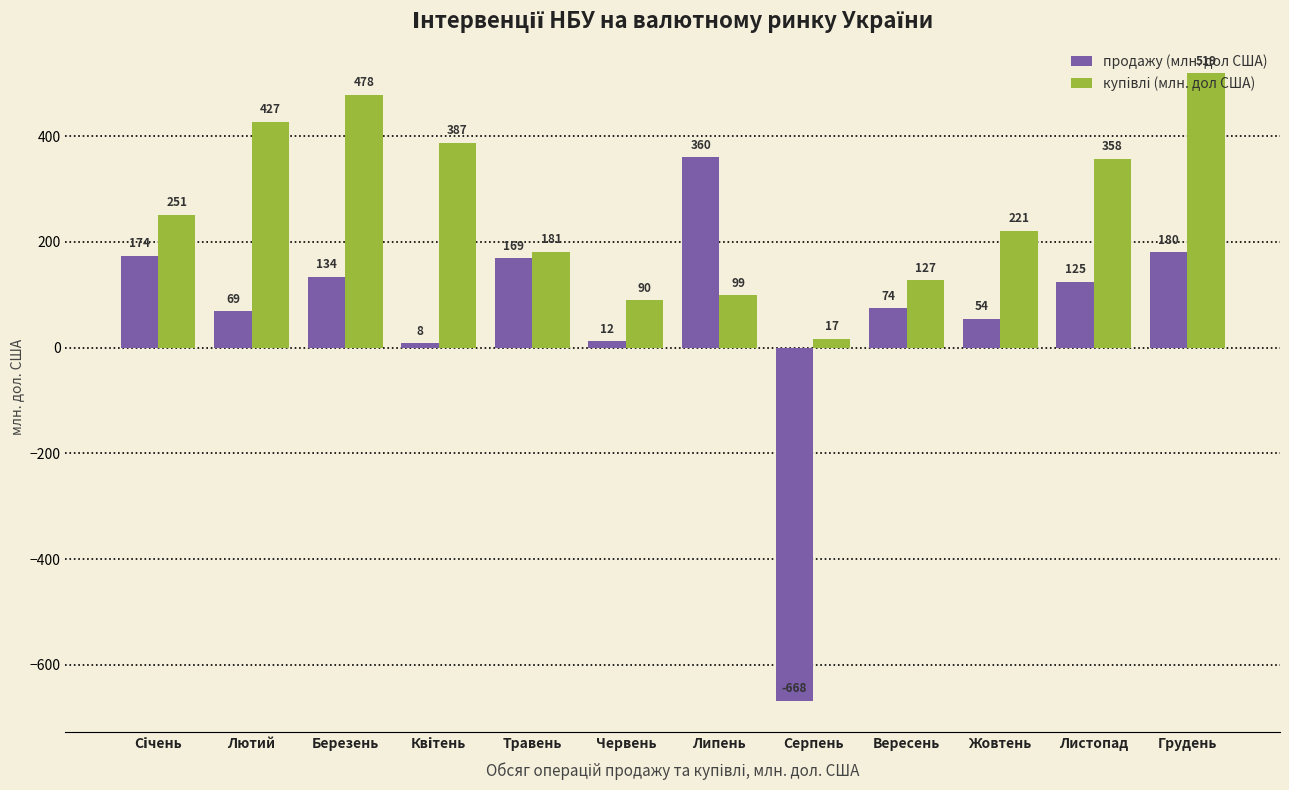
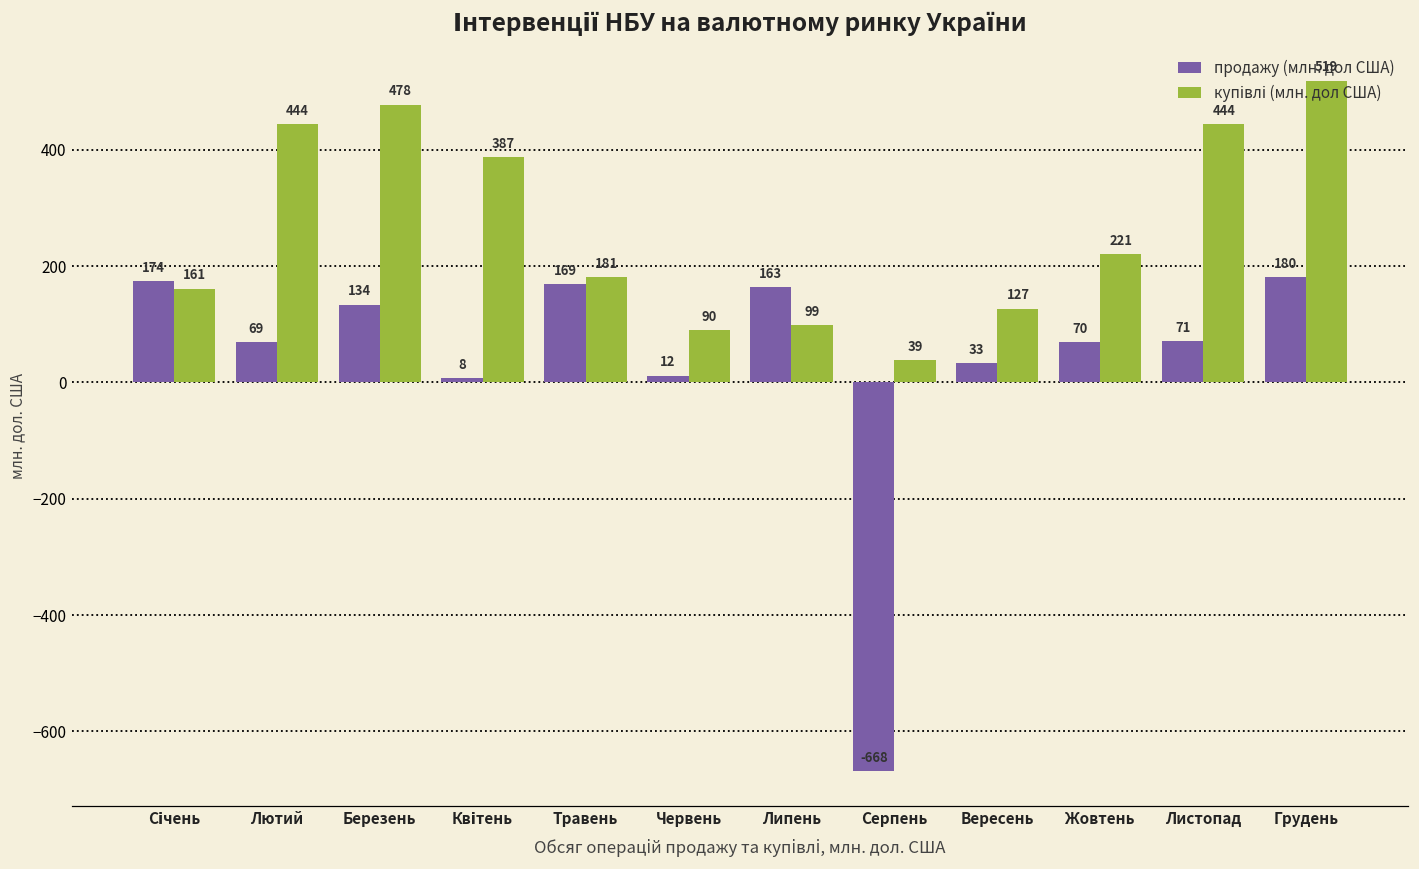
  {
    "продажу (млн. дол США)": {
      "Січень": 174,
      "Лютий": 69,
      "Березень": 134,
      "Квітень": 8,
      "Травень": 169,
      "Червень": 12,
-     "Липень": 360,
+     "Липень": 163,
      "Серпень": -668,
-     "Вересень": 74,
-     "Жовтень": 54,
-     "Листопад": 125,
+     "Вересень": 33,
+     "Жовтень": 70,
+     "Листопад": 71,
      "Грудень": 180
    },
    "купівлі (млн. дол США)": {
-     "Січень": 251,
-     "Лютий": 427,
+     "Січень": 161,
+     "Лютий": 444,
      "Березень": 478,
      "Квітень": 387,
      "Травень": 181,
      "Червень": 90,
      "Липень": 99,
-     "Серпень": 17,
+     "Серпень": 39,
      "Вересень": 127,
      "Жовтень": 221,
-     "Листопад": 358,
+     "Листопад": 444,
      "Грудень": 519
    }
  }
